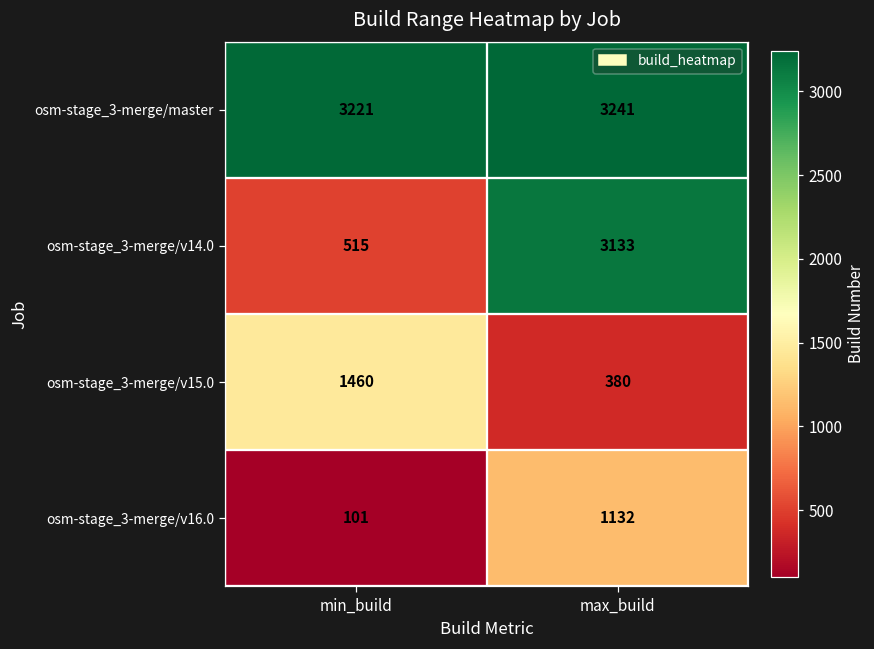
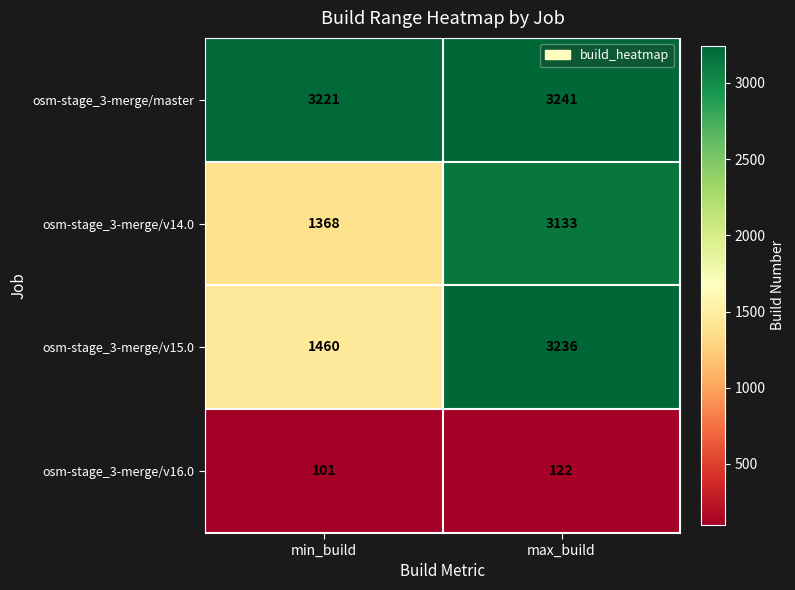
  {
    "osm-stage_3-merge/master": {
      "min_build": 3221,
      "max_build": 3241
    },
    "osm-stage_3-merge/v14.0": {
-     "min_build": 515,
+     "min_build": 1368,
      "max_build": 3133
    },
    "osm-stage_3-merge/v15.0": {
      "min_build": 1460,
-     "max_build": 380
+     "max_build": 3236
    },
    "osm-stage_3-merge/v16.0": {
      "min_build": 101,
-     "max_build": 1132
+     "max_build": 122
    }
  }
